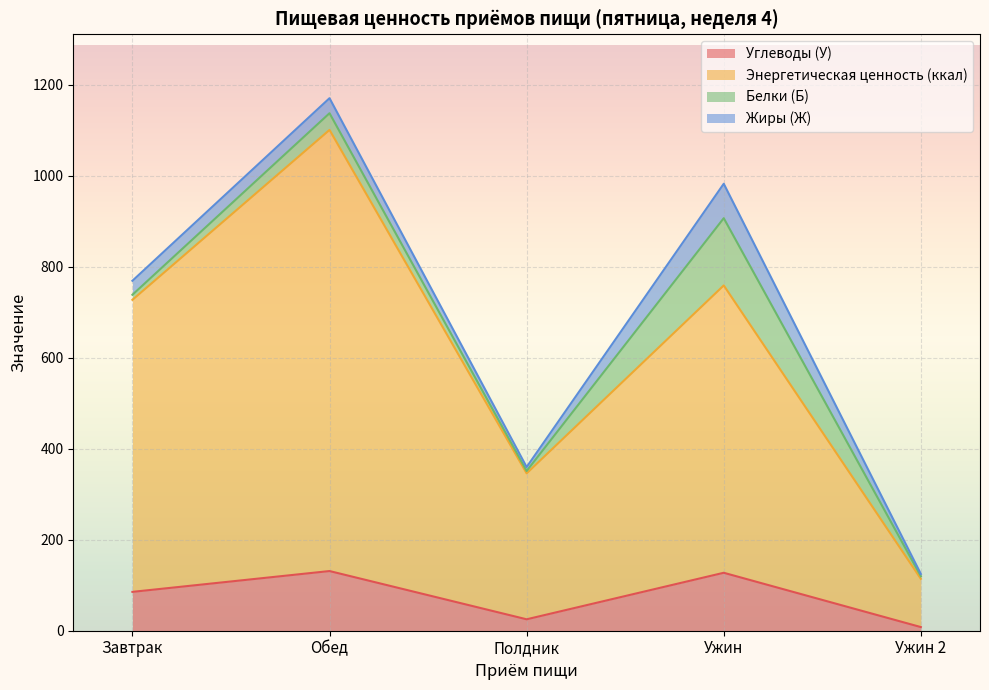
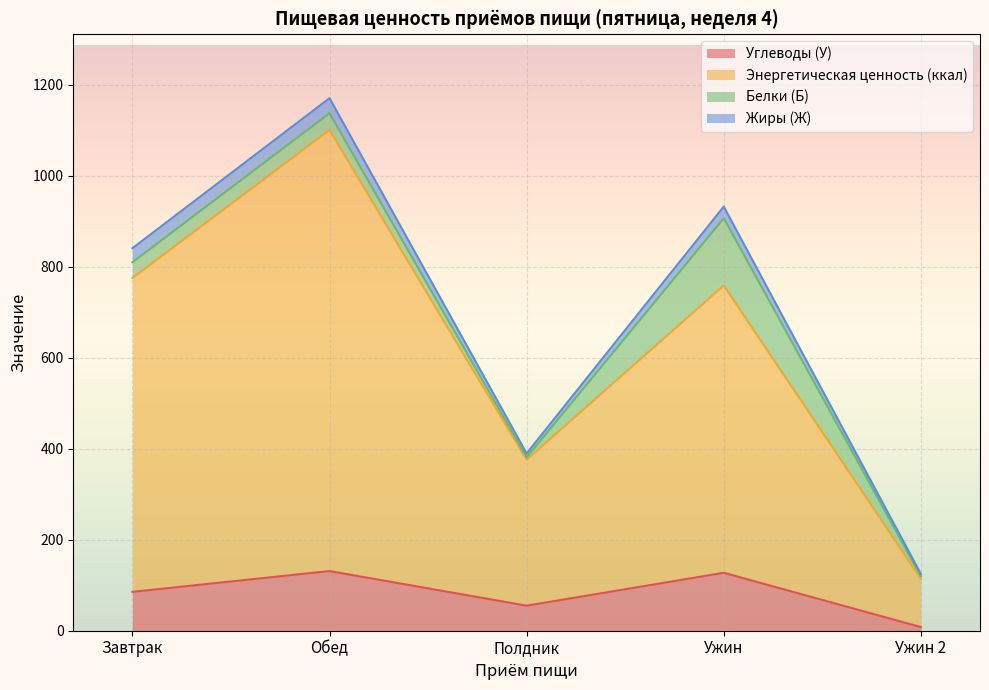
  {
    "Углеводы (У)": {
      "Завтрак": 90,
      "Обед": 130,
-     "Полдник": 30,
+     "Полдник": 60,
      "Ужин": 130,
      "Ужин 2": 10
    },
    "Энергетическая ценность (ккал)": {
-     "Завтрак": 640,
+     "Завтрак": 690,
      "Обед": 970,
      "Ужин": 630,
      "Ужин 2": 110
    },
    "Белки (Б)": {
-     "Завтрак": 10,
+     "Завтрак": 30,
      "Обед": 40,
      "Ужин": 150
    },
    "Жиры (Ж)": {
      "Завтрак": 30,
      "Обед": 30,
      "Полдник": 10,
-     "Ужин": 80
+     "Ужин": 30
    }
  }
